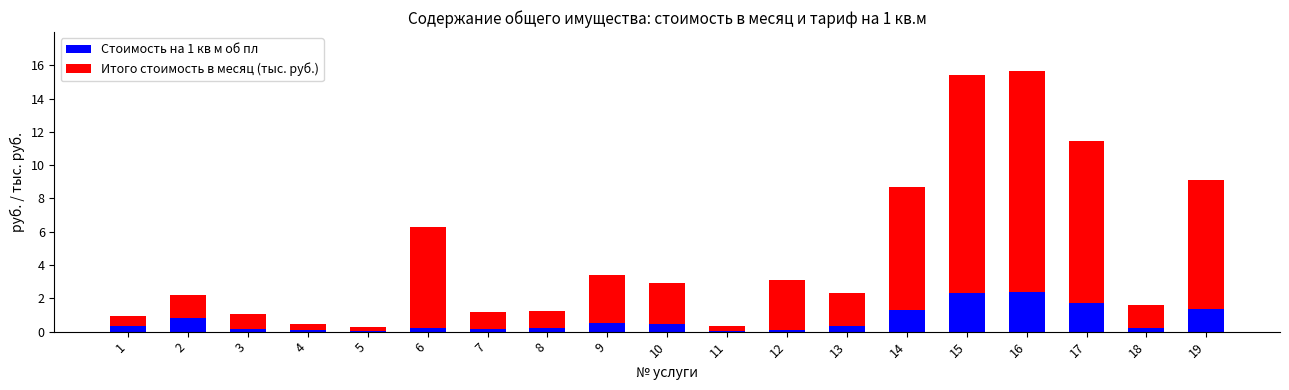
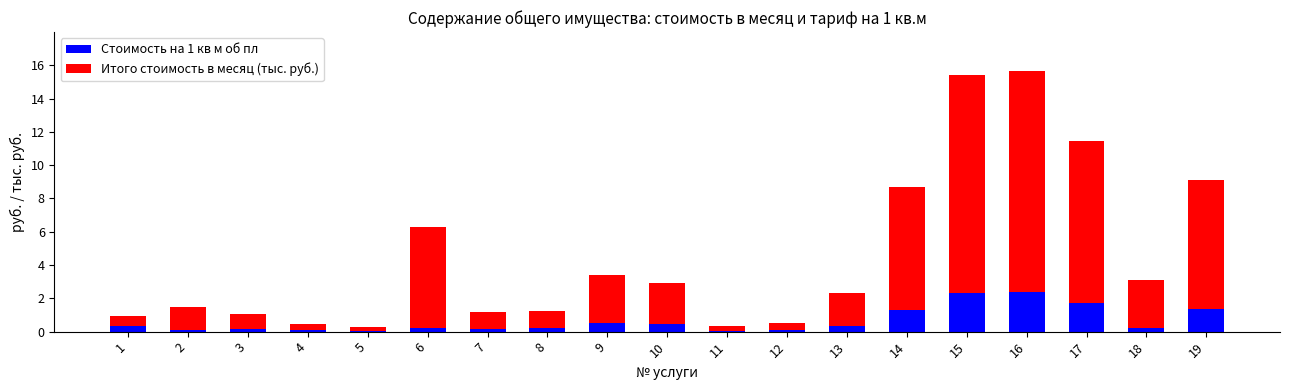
  {
    "Стоимость на 1 кв м об пл": {
      "1": 0.3,
-     "2": 0.8,
+     "2": 0.1,
      "3": 0.2,
      "6": 0.2,
      "7": 0.2,
      "8": 0.2,
      "9": 0.5,
      "10": 0.4,
      "13": 0.4,
      "14": 1.3,
      "15": 2.3,
      "16": 2.4,
      "17": 1.7,
      "18": 0.2,
      "19": 1.4
    },
    "Итого стоимость в месяц (тыс. руб.)": {
      "1": 0.6,
      "2": 1.4,
      "3": 0.9,
      "4": 0.4,
      "5": 0.2,
      "6": 6.1,
      "7": 1.0,
      "8": 1.1,
      "9": 2.9,
      "10": 2.5,
      "11": 0.3,
-     "12": 3.0,
+     "12": 0.4,
      "13": 2.0,
      "14": 7.4,
      "15": 13.1,
      "16": 13.3,
      "17": 9.7,
-     "18": 1.3,
+     "18": 2.8,
      "19": 7.7
    }
  }
